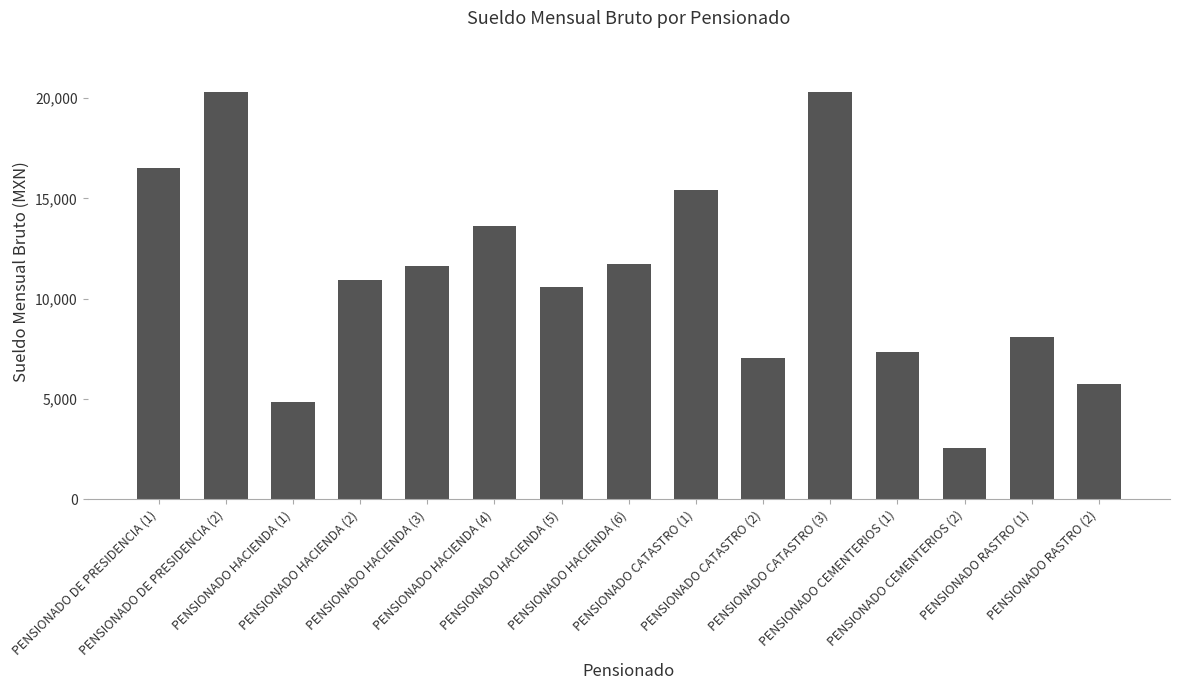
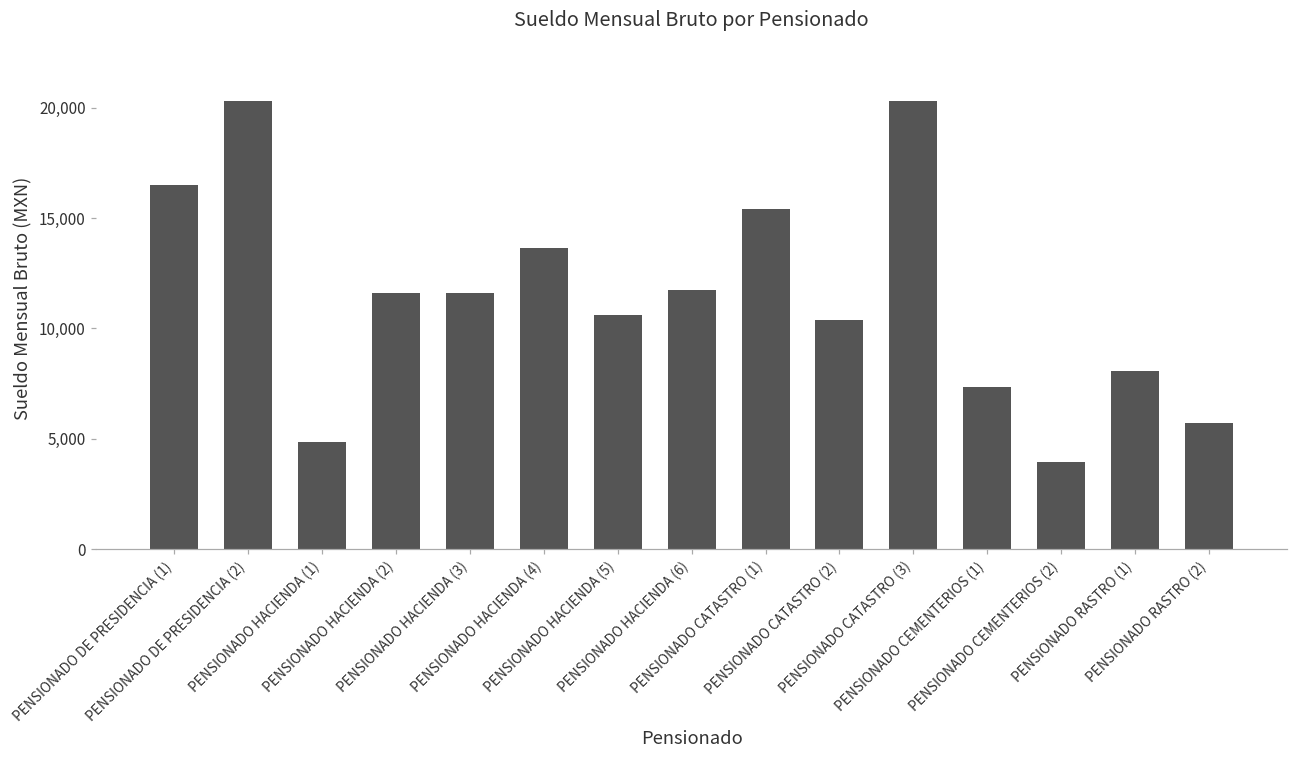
  {
    "PENSIONADO DE PRESIDENCIA (1)": "16,500",
    "PENSIONADO DE PRESIDENCIA (2)": "20,300",
    "PENSIONADO HACIENDA (1)": "4,800",
-   "PENSIONADO HACIENDA (2)": "10,900",
+   "PENSIONADO HACIENDA (2)": "11,600",
    "PENSIONADO HACIENDA (3)": "11,600",
    "PENSIONADO HACIENDA (4)": "13,600",
    "PENSIONADO HACIENDA (5)": "10,600",
    "PENSIONADO HACIENDA (6)": "11,700",
    "PENSIONADO CATASTRO (1)": "15,400",
-   "PENSIONADO CATASTRO (2)": "7,000",
+   "PENSIONADO CATASTRO (2)": "10,400",
    "PENSIONADO CATASTRO (3)": "20,300",
    "PENSIONADO CEMENTERIOS (1)": "7,300",
-   "PENSIONADO CEMENTERIOS (2)": "2,500",
+   "PENSIONADO CEMENTERIOS (2)": "3,900",
    "PENSIONADO RASTRO (1)": "8,100",
    "PENSIONADO RASTRO (2)": "5,700"
  }
